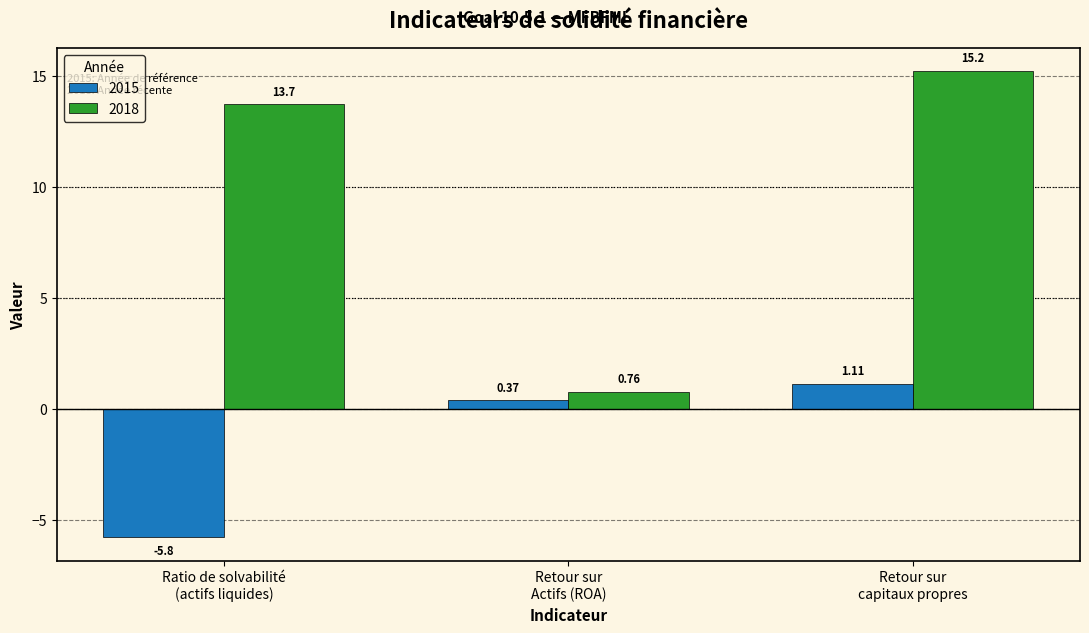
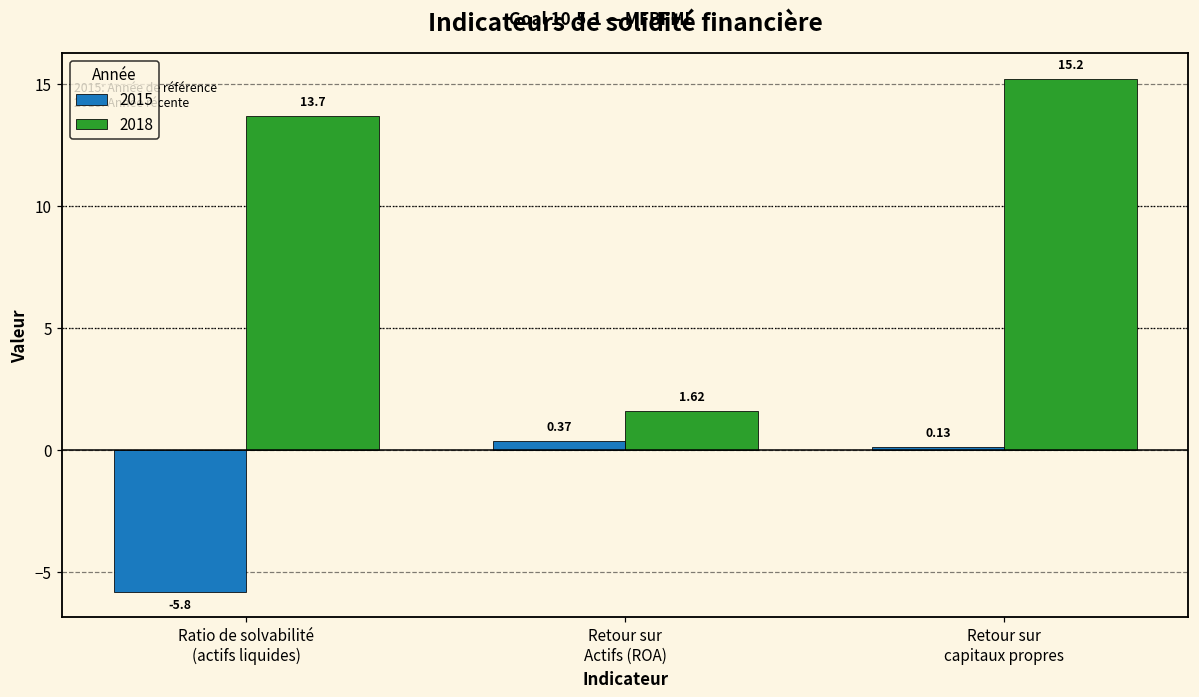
  {
    "2015": {
      "Ratio de solvabilité (actifs liquides)": -5.8,
      "Retour sur Actifs (ROA)": 0.37,
-     "Retour sur capitaux propres": 1.11
+     "Retour sur capitaux propres": 0.13
    },
    "2018": {
      "Ratio de solvabilité (actifs liquides)": 13.7,
-     "Retour sur Actifs (ROA)": 0.76,
+     "Retour sur Actifs (ROA)": 1.62,
      "Retour sur capitaux propres": 15.2
    }
  }
